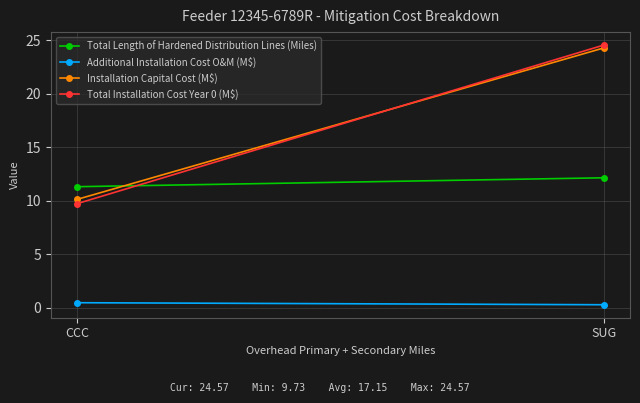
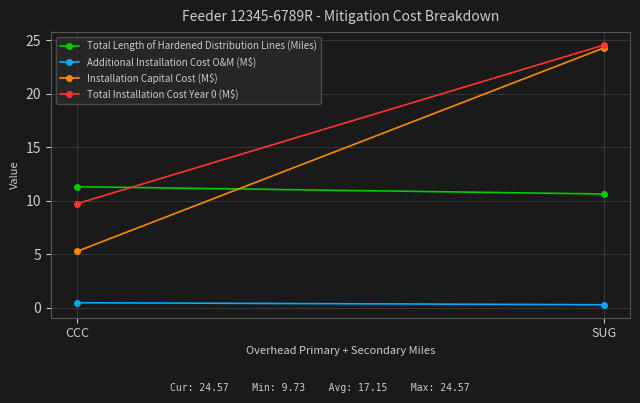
  {
    "Total Length of Hardened Distribution Lines (Miles)": {
      "CCC": 11.3,
-     "SUG": 12.2
+     "SUG": 10.6
    },
    "Additional Installation Cost O&M (M$)": {
      "CCC": 0.5,
      "SUG": 0.3
    },
    "Installation Capital Cost (M$)": {
-     "CCC": 10.1,
+     "CCC": 5.3,
      "SUG": 24.3
    },
    "Total Installation Cost Year 0 (M$)": {
      "CCC": 9.7,
      "SUG": 24.6
    }
  }
